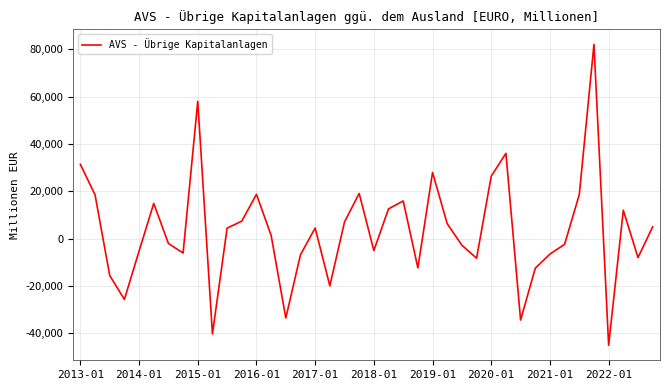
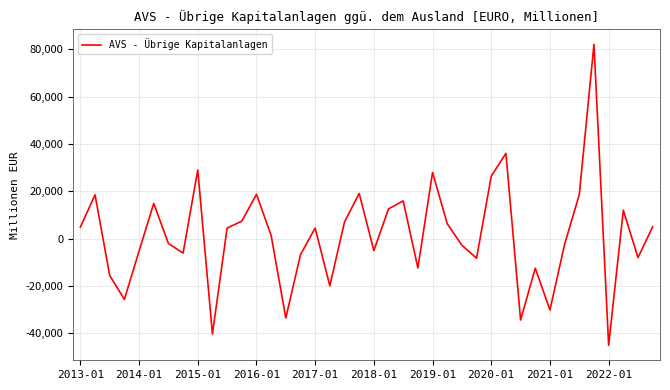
  {
-   "2013-01": "31,000",
+   "2013-01": "5,000",
    "2014-01": "-5,000",
-   "2015-01": "58,000",
+   "2015-01": "29,000",
    "2016-01": "19,000",
    "2017-01": "4,000",
    "2018-01": "-5,000",
    "2019-01": "28,000",
    "2020-01": "26,000",
-   "2021-01": "-7,000",
+   "2021-01": "-30,000",
    "2022-01": "-45,000"
  }
